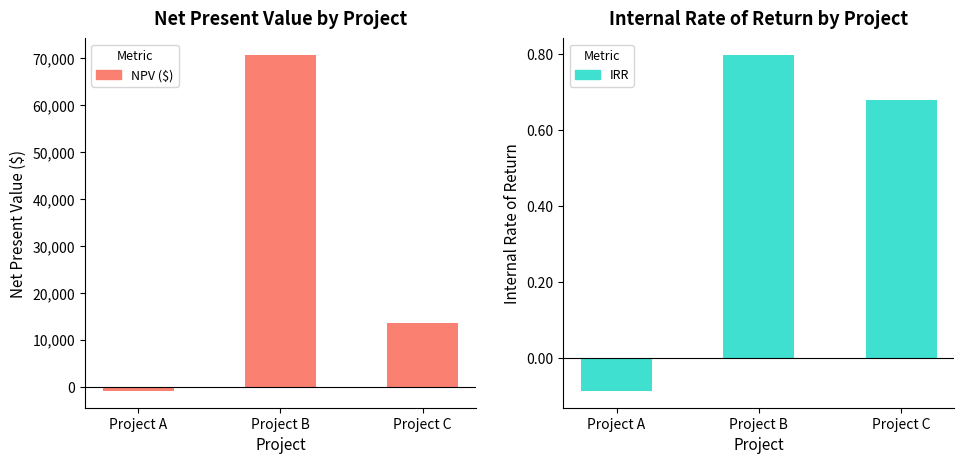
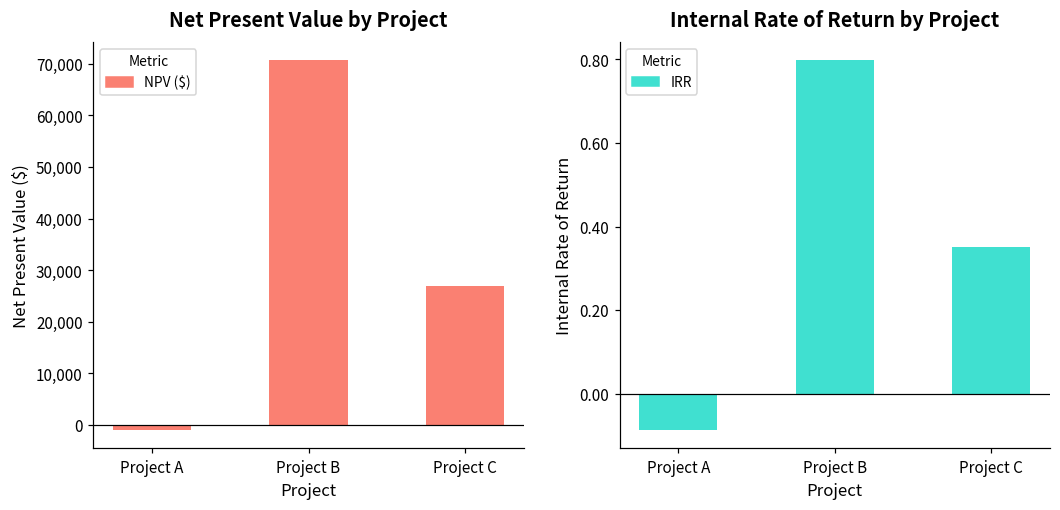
  {
    "Net Present Value by Project": {
      "Project A": "-1,000",
      "Project B": "71,000",
-     "Project C": "14,000"
+     "Project C": "27,000"
    },
    "Internal Rate of Return by Project": {
      "Project A": "-0.09",
      "Project B": "0.80",
-     "Project C": "0.68"
+     "Project C": "0.35"
    }
  }
